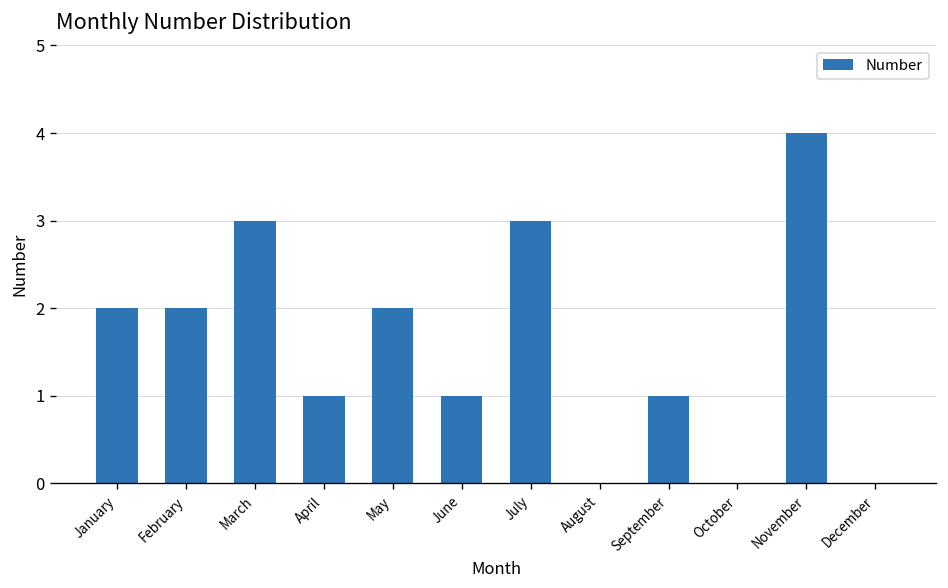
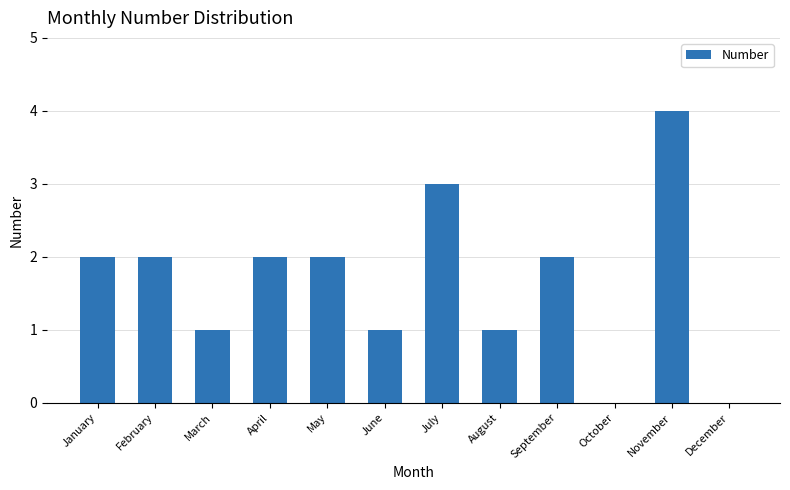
  {
    "January": 2,
    "February": 2,
-   "March": 3,
-   "April": 1,
+   "March": 1,
+   "April": 2,
    "May": 2,
    "June": 1,
    "July": 3,
-   "August": 0,
-   "September": 1,
+   "August": 1,
+   "September": 2,
    "October": 0,
    "November": 4,
    "December": 0
  }
